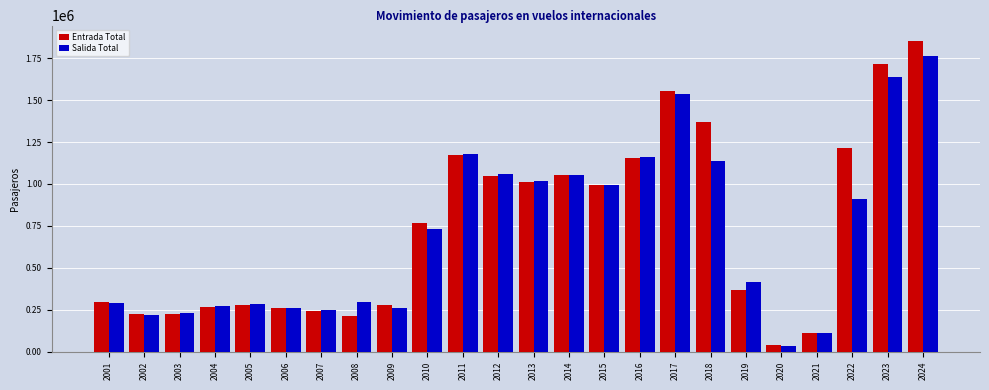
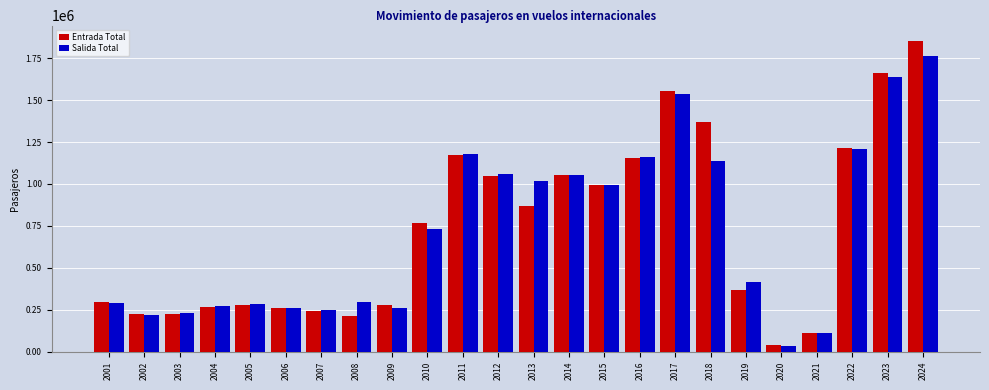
  {
    "Entrada Total": {
      "2001": 290000,
      "2002": 220000,
      "2003": 230000,
      "2004": 260000,
      "2005": 280000,
      "2006": 260000,
      "2007": 240000,
      "2008": 210000,
      "2009": 280000,
      "2010": 770000,
      "2011": 1170000,
      "2012": 1050000,
-     "2013": 1010000,
+     "2013": 870000,
      "2014": 1050000,
      "2015": 990000,
      "2016": 1150000,
      "2017": 1560000,
      "2018": 1370000,
      "2019": 370000,
      "2020": 40000,
      "2021": 110000,
      "2022": 1210000,
-     "2023": 1720000,
+     "2023": 1660000,
      "2024": 1850000
    },
    "Salida Total": {
      "2001": 290000,
      "2002": 220000,
      "2003": 230000,
      "2004": 270000,
      "2005": 290000,
      "2006": 260000,
      "2007": 250000,
      "2008": 300000,
      "2009": 260000,
      "2010": 730000,
      "2011": 1180000,
      "2012": 1060000,
      "2013": 1020000,
      "2014": 1050000,
      "2015": 1000000,
      "2016": 1160000,
      "2017": 1530000,
      "2018": 1140000,
      "2019": 420000,
      "2020": 40000,
      "2021": 110000,
-     "2022": 910000,
+     "2022": 1210000,
      "2023": 1640000,
      "2024": 1770000
    }
  }
